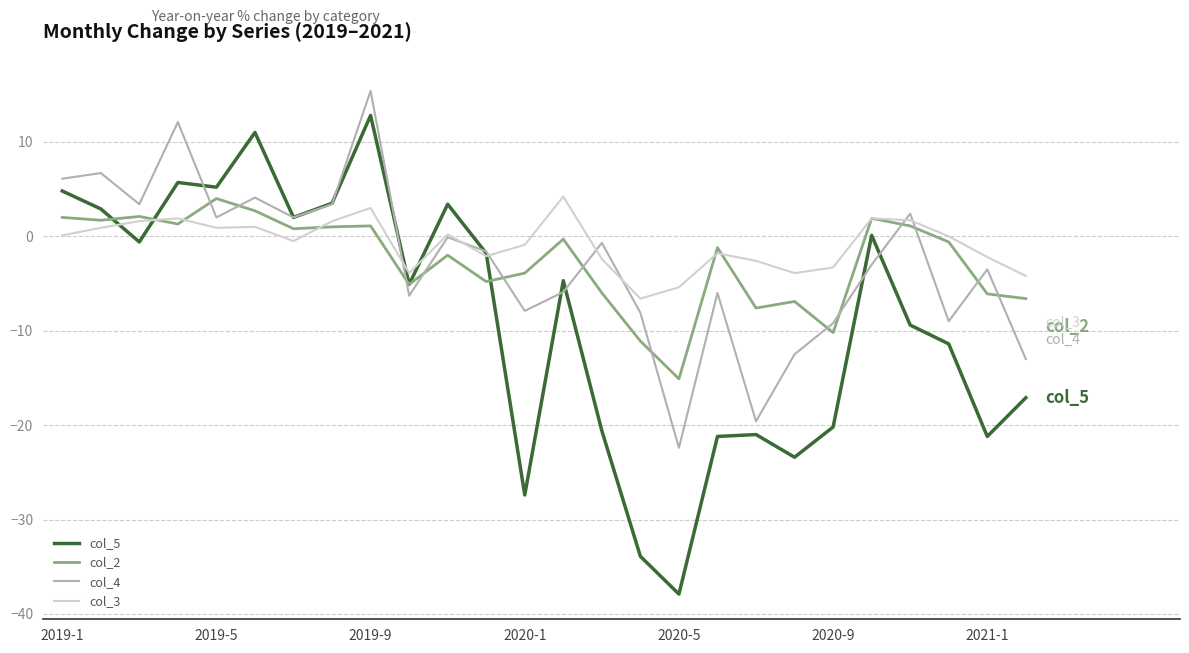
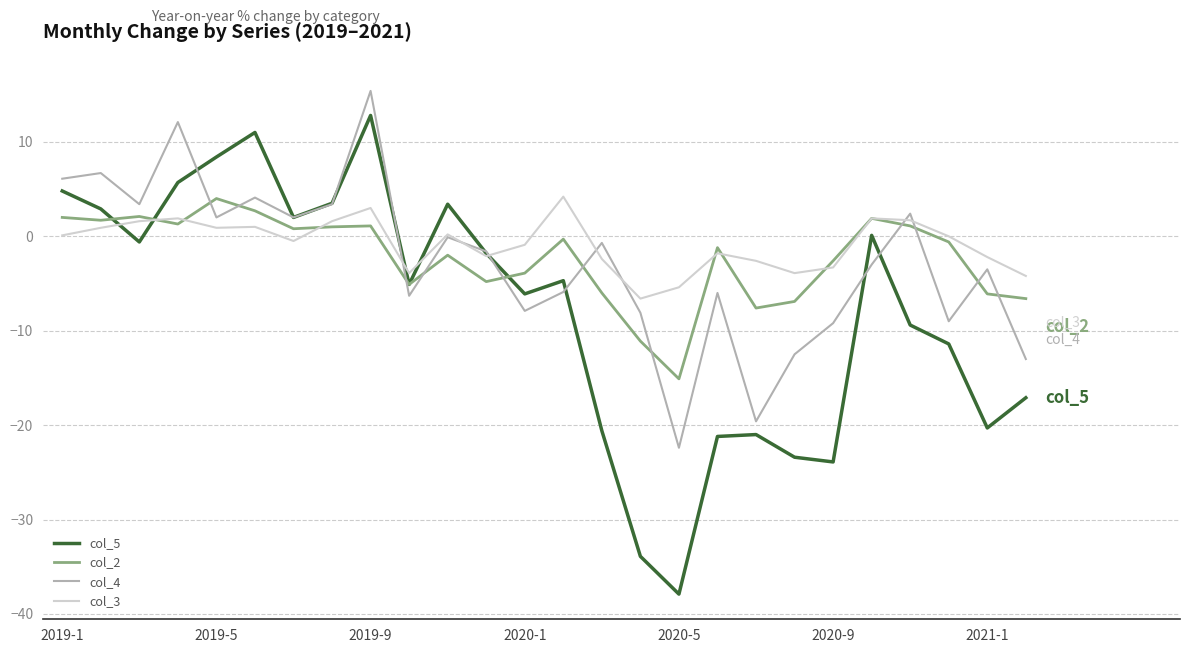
  {
    "col_5": {
      "2019-1": 5,
-     "2019-5": 5,
+     "2019-5": 8,
      "2019-9": 13,
-     "2020-1": -27,
+     "2020-1": -6,
      "2020-5": -38,
-     "2020-9": -20,
-     "2021-1": -21
+     "2020-9": -24,
+     "2021-1": -20
    },
    "col_2": {
      "2019-1": 2,
      "2019-5": 4,
      "2019-9": 1,
      "2020-1": -4,
      "2020-5": -15,
-     "2020-9": -10,
+     "2020-9": -3,
      "2021-1": -6
    }
  }
